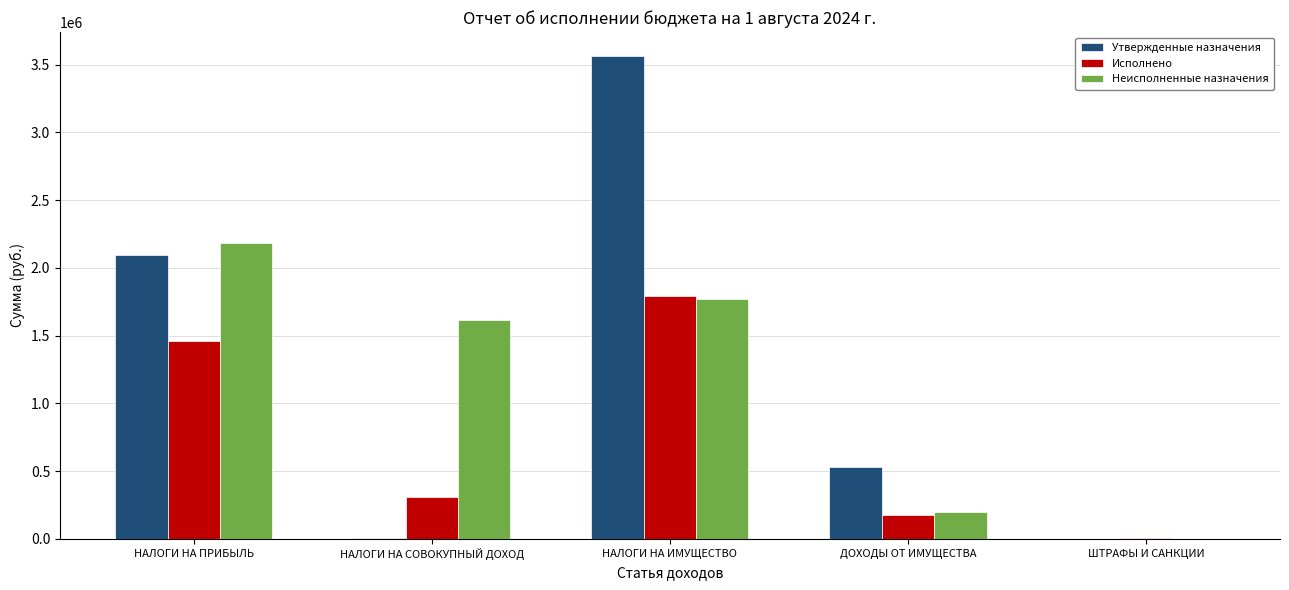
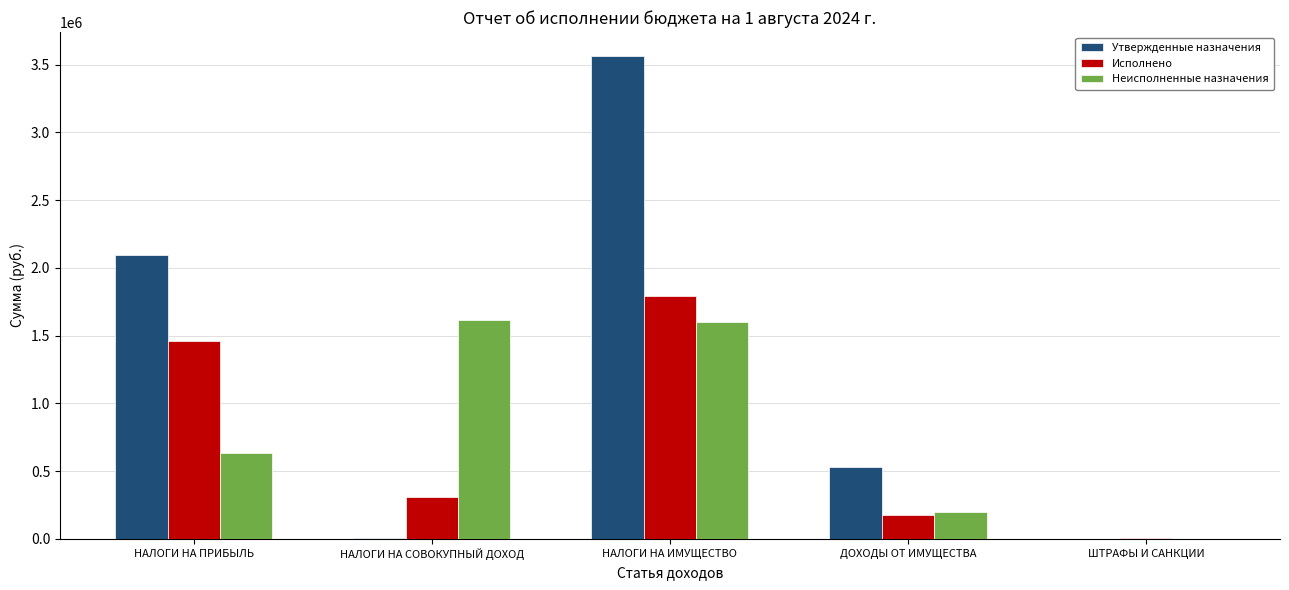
  {
    "Утвержденные назначения": {
      "НАЛОГИ НА ПРИБЫЛЬ": 2090000,
      "НАЛОГИ НА ИМУЩЕСТВО": 3560000,
      "ДОХОДЫ ОТ ИМУЩЕСТВА": 530000,
      "ШТРАФЫ И САНКЦИИ": 0
    },
    "Исполнено": {
      "НАЛОГИ НА ПРИБЫЛЬ": 1460000,
      "НАЛОГИ НА СОВОКУПНЫЙ ДОХОД": 310000,
      "НАЛОГИ НА ИМУЩЕСТВО": 1790000,
      "ДОХОДЫ ОТ ИМУЩЕСТВА": 180000
    },
    "Неисполненные назначения": {
-     "НАЛОГИ НА ПРИБЫЛЬ": 2180000,
+     "НАЛОГИ НА ПРИБЫЛЬ": 640000,
      "НАЛОГИ НА СОВОКУПНЫЙ ДОХОД": 1610000,
-     "НАЛОГИ НА ИМУЩЕСТВО": 1770000,
+     "НАЛОГИ НА ИМУЩЕСТВО": 1600000,
      "ДОХОДЫ ОТ ИМУЩЕСТВА": 200000,
      "ШТРАФЫ И САНКЦИИ": 0
    }
  }
